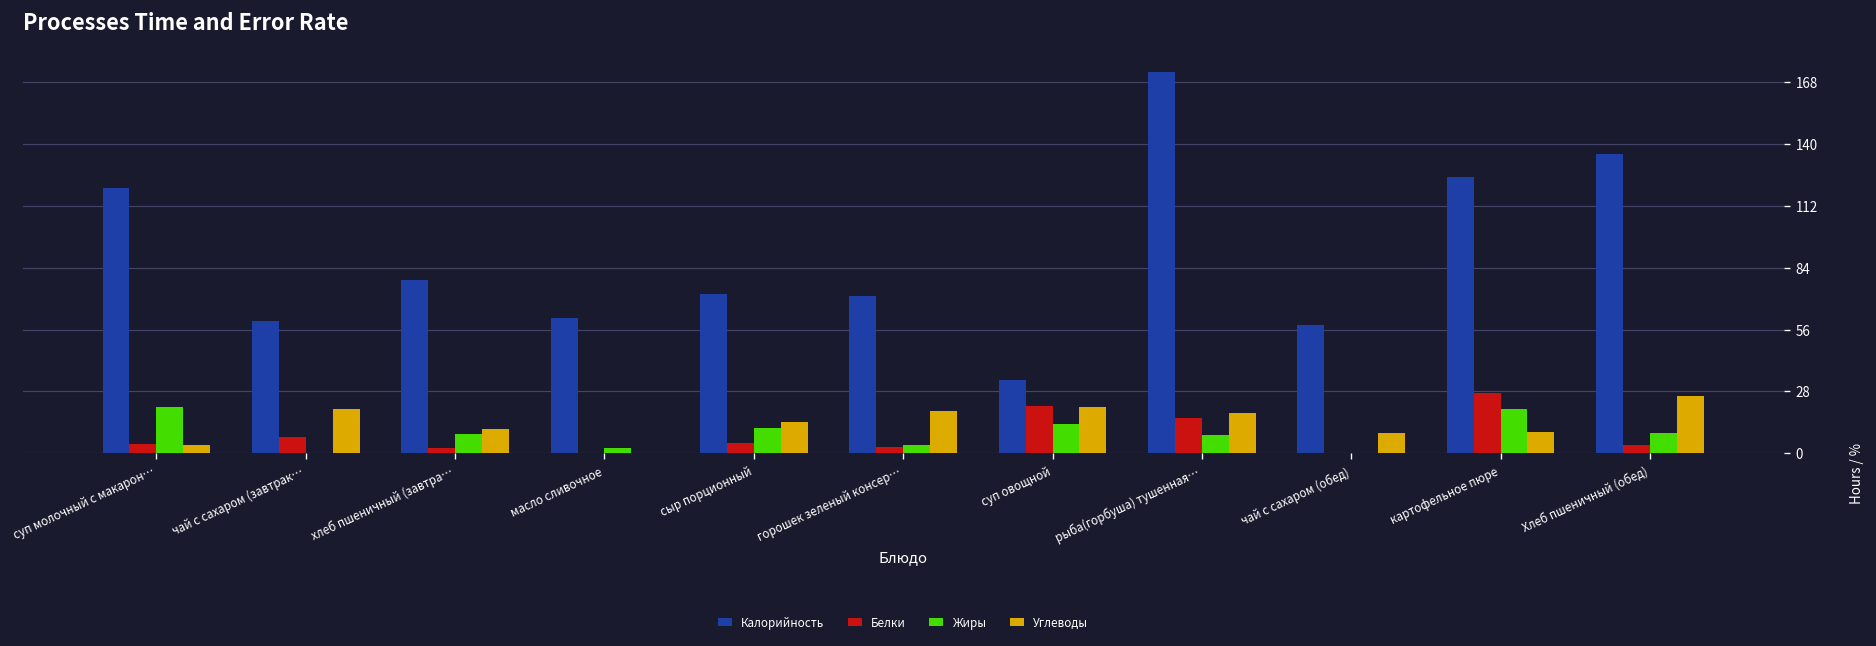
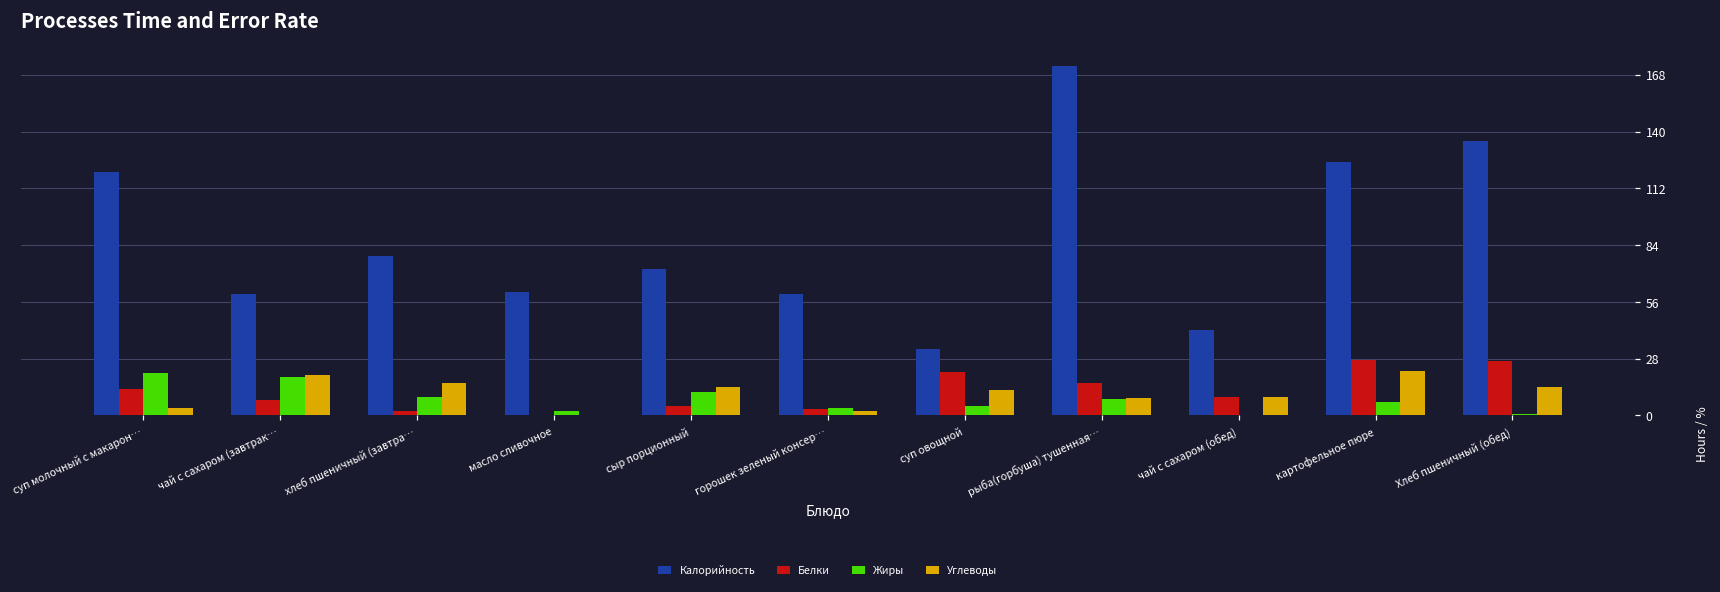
  {
    "Калорийность": {
      "суп молочный с макарон…": 120,
      "чай с сахаром (завтрак…": 60,
      "хлеб пшеничный (завтра…": 78,
      "масло сливочное": 61,
      "сыр порционный": 72,
-     "горошек зеленый консер…": 71,
+     "горошек зеленый консер…": 60,
      "суп овощной": 33,
      "рыба(горбуша) тушенная…": 173,
-     "чай с сахаром (обед)": 58,
+     "чай с сахаром (обед)": 42,
      "картофельное пюре": 125,
      "Хлеб пшеничный (обед)": 136
    },
    "Белки": {
-     "суп молочный с макарон…": 4,
+     "суп молочный с макарон…": 13,
      "чай с сахаром (завтрак…": 8,
      "хлеб пшеничный (завтра…": 2,
      "сыр порционный": 5,
      "горошек зеленый консер…": 3,
      "суп овощной": 21,
      "рыба(горбуша) тушенная…": 16,
-     "чай с сахаром (обед)": 0,
+     "чай с сахаром (обед)": 9,
      "картофельное пюре": 27,
-     "Хлеб пшеничный (обед)": 4
+     "Хлеб пшеничный (обед)": 27
    },
    "Жиры": {
      "суп молочный с макарон…": 21,
-     "чай с сахаром (завтрак…": 0,
+     "чай с сахаром (завтрак…": 19,
      "хлеб пшеничный (завтра…": 9,
      "масло сливочное": 2,
      "сыр порционный": 11,
      "горошек зеленый консер…": 4,
-     "суп овощной": 13,
+     "суп овощной": 4,
      "рыба(горбуша) тушенная…": 8,
      "чай с сахаром (обед)": 0,
-     "картофельное пюре": 20,
-     "Хлеб пшеничный (обед)": 9
+     "картофельное пюре": 7,
+     "Хлеб пшеничный (обед)": 1
    },
    "Углеводы": {
      "суп молочный с макарон…": 4,
      "чай с сахаром (завтрак…": 20,
-     "хлеб пшеничный (завтра…": 11,
+     "хлеб пшеничный (завтра…": 16,
      "сыр порционный": 14,
-     "горошек зеленый консер…": 19,
-     "суп овощной": 21,
-     "рыба(горбуша) тушенная…": 18,
+     "горошек зеленый консер…": 2,
+     "суп овощной": 12,
+     "рыба(горбуша) тушенная…": 8,
      "чай с сахаром (обед)": 9,
-     "картофельное пюре": 10,
-     "Хлеб пшеничный (обед)": 26
+     "картофельное пюре": 22,
+     "Хлеб пшеничный (обед)": 14
    }
  }
